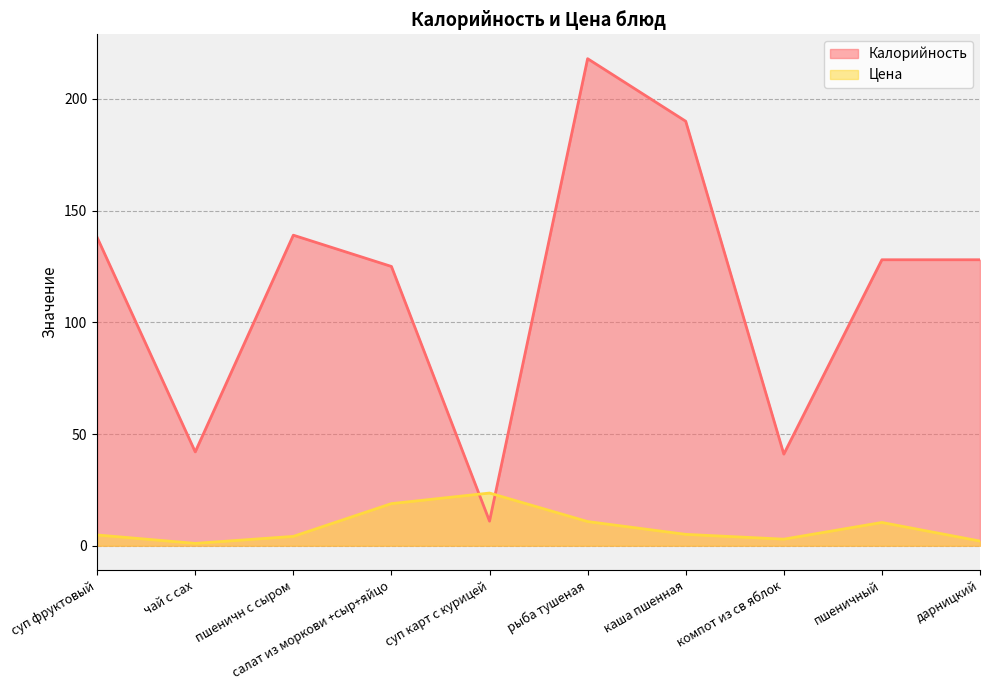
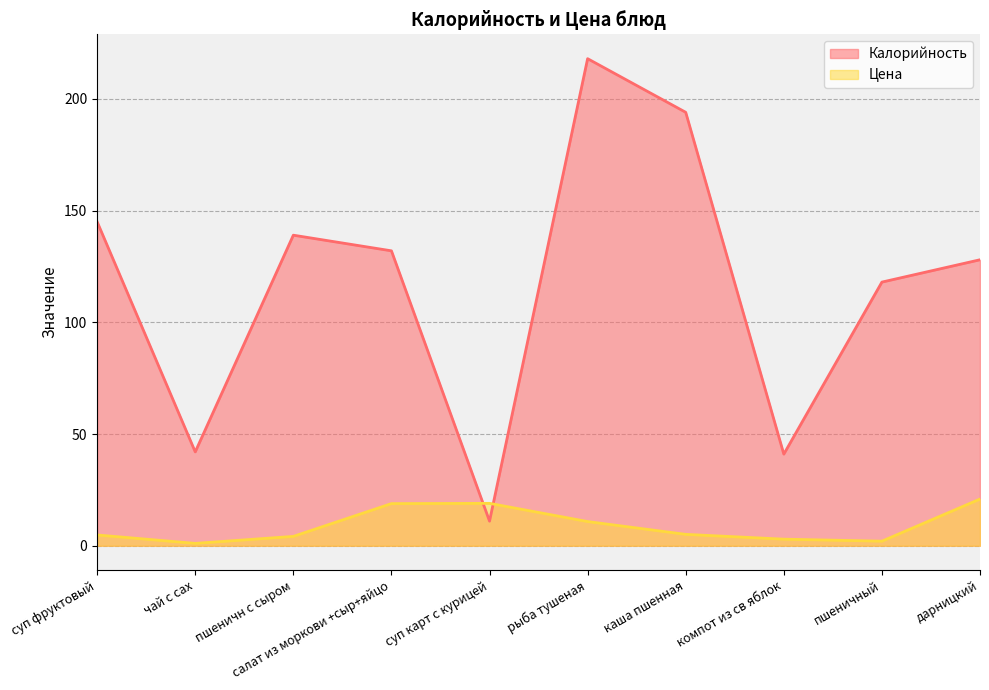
  {
    "Калорийность": {
-     "суп фруктовый": 138,
+     "суп фруктовый": 145,
      "чай с сах": 42,
      "пшеничн с сыром": 139,
-     "салат из моркови +сыр+яйцо": 125,
+     "салат из моркови +сыр+яйцо": 132,
      "суп карт с курицей": 11,
      "рыба тушеная": 218,
-     "каша пшенная": 190,
+     "каша пшенная": 194,
      "компот из св яблок": 41,
-     "пшеничный": 128,
+     "пшеничный": 118,
      "дарницкий": 128
    },
    "Цена": {
      "суп фруктовый": 5,
      "чай с сах": 1,
      "пшеничн с сыром": 4,
      "салат из моркови +сыр+яйцо": 19,
-     "суп карт с курицей": 24,
+     "суп карт с курицей": 19,
      "рыба тушеная": 11,
      "каша пшенная": 5,
      "компот из св яблок": 3,
-     "пшеничный": 10,
-     "дарницкий": 2
+     "пшеничный": 2,
+     "дарницкий": 21
    }
  }
